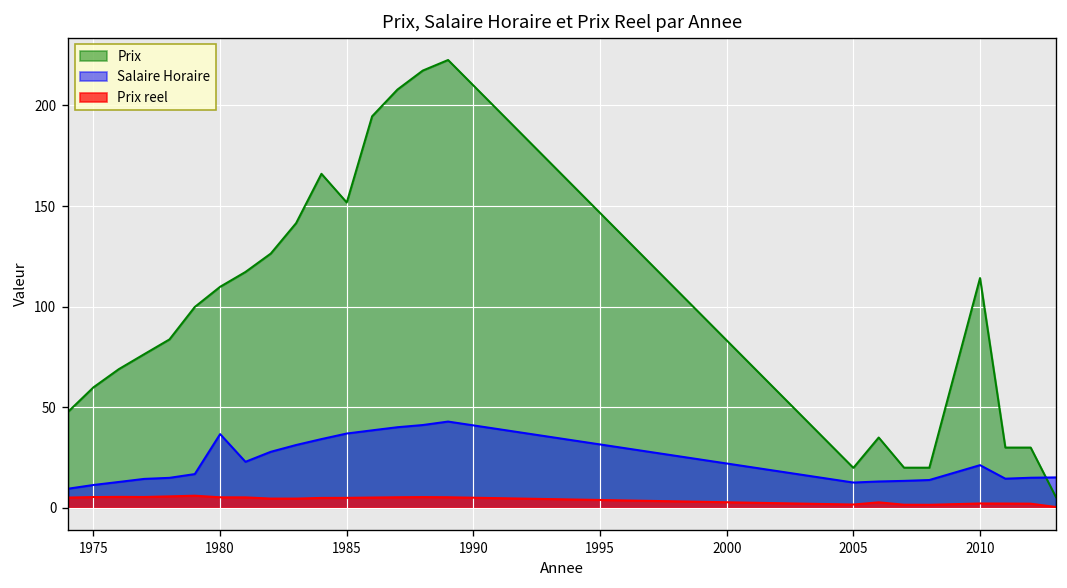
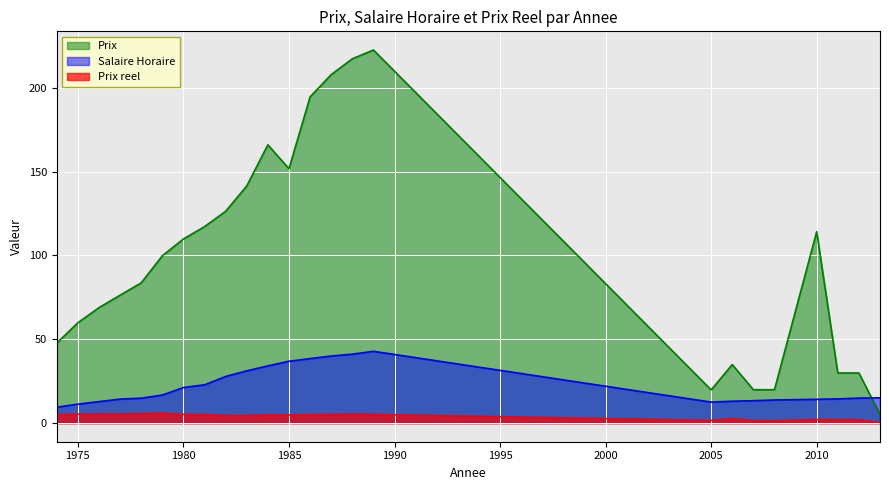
  {
    "Prix": {
      "1975": 60,
      "1980": 110,
      "1985": 152,
      "2005": 20,
      "2010": 114
    },
    "Salaire Horaire": {
      "1975": 11,
-     "1980": 37,
+     "1980": 21,
      "1985": 37,
      "2005": 13,
-     "2010": 21
+     "2010": 14
    },
    "Prix reel": {
      "1975": 5,
      "1980": 5,
      "1985": 5,
      "2005": 2,
      "2010": 2
    }
  }
